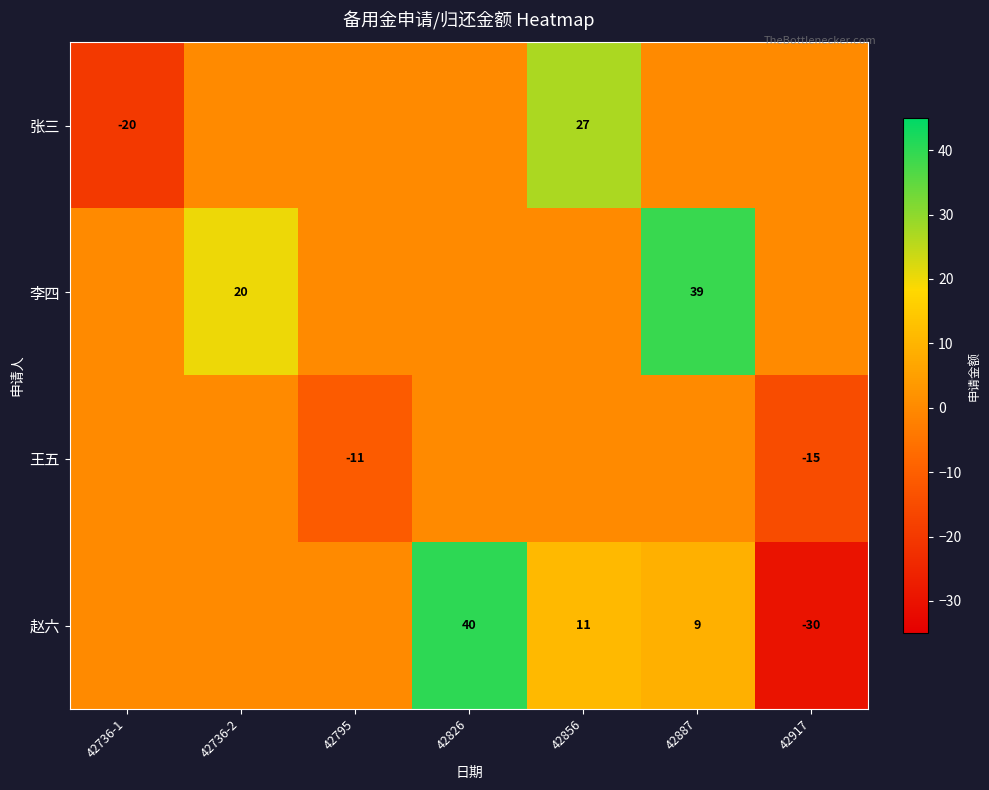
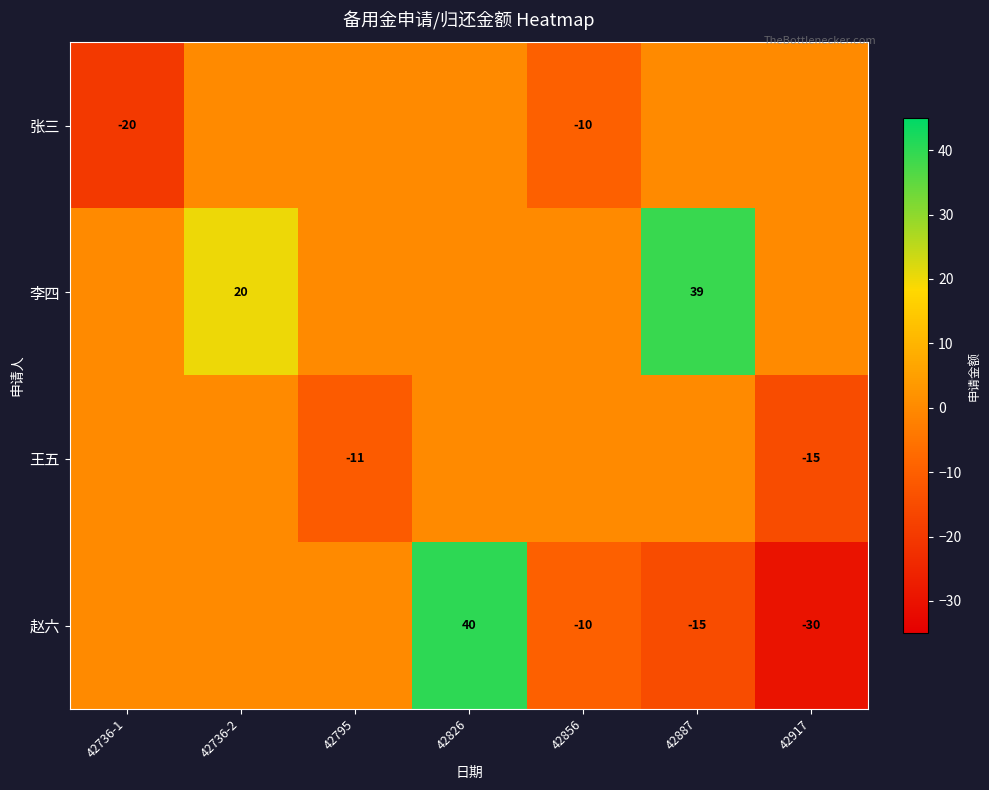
  {
    "张三": {
      "42736-1": -20,
-     "42856": 27
+     "42856": -10
    },
    "李四": {
      "42736-2": 20,
      "42887": 39
    },
    "王五": {
      "42795": -11,
      "42917": -15
    },
    "赵六": {
      "42826": 40,
-     "42856": 11,
-     "42887": 9,
+     "42856": -10,
+     "42887": -15,
      "42917": -30
    }
  }
